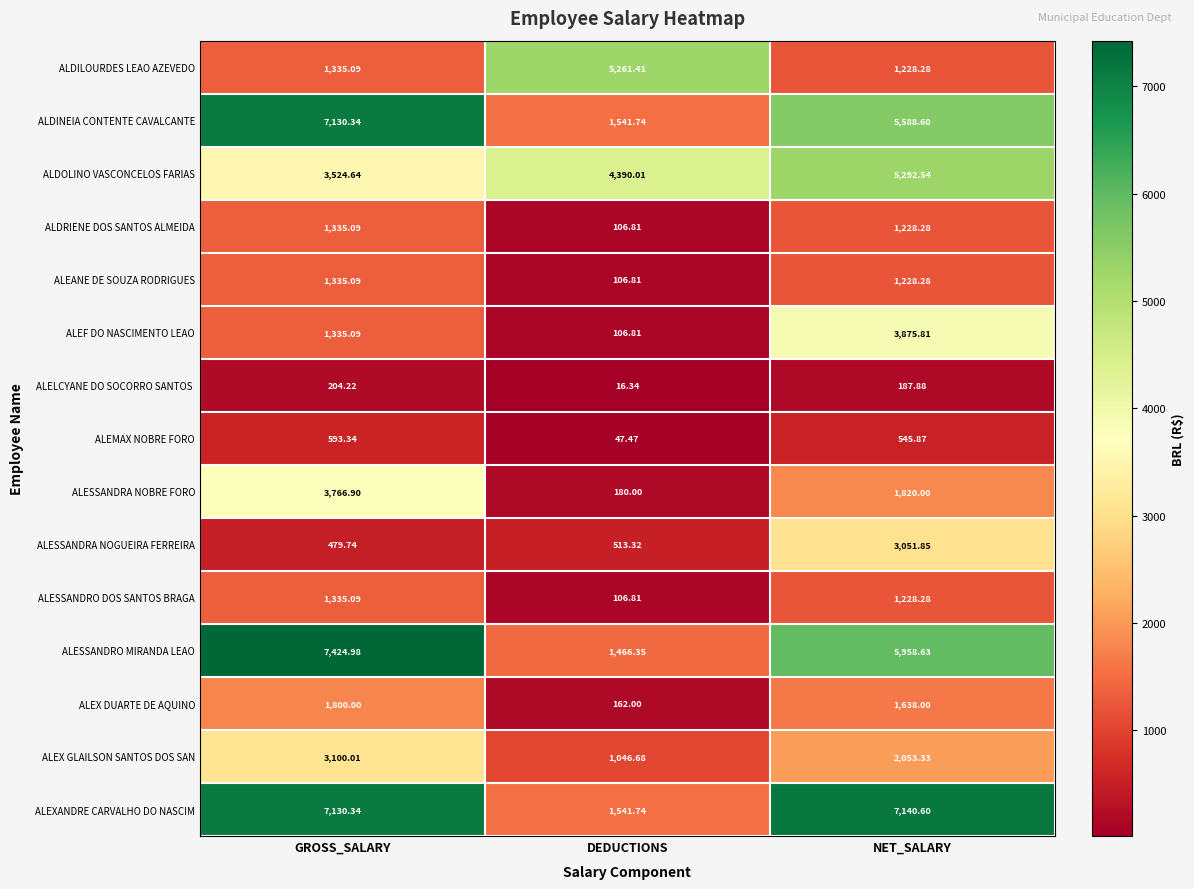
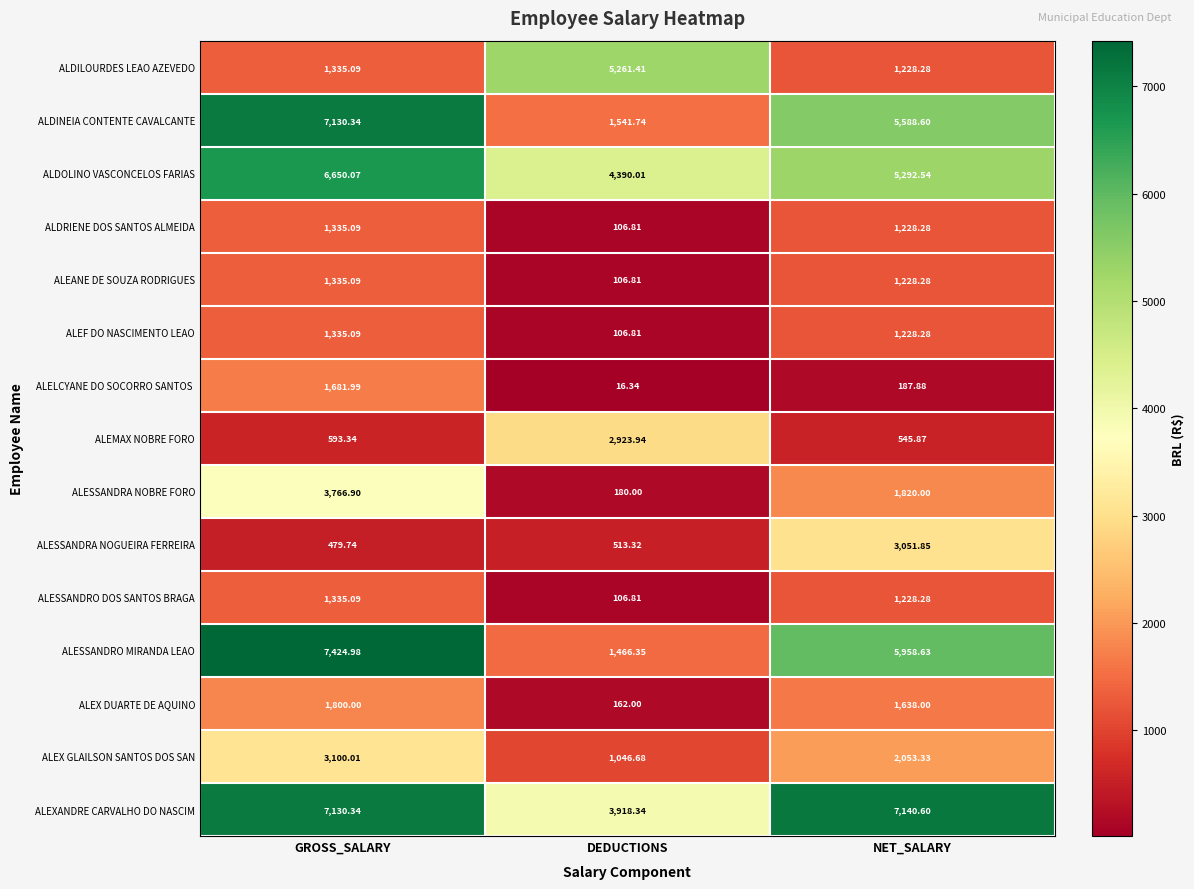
  {
    "ALDILOURDES LEAO AZEVEDO": {
      "GROSS_SALARY": "1,335.09",
      "DEDUCTIONS": "5,261.41",
      "NET_SALARY": "1,228.28"
    },
    "ALDINEIA CONTENTE CAVALCANTE": {
      "GROSS_SALARY": "7,130.34",
      "DEDUCTIONS": "1,541.74",
      "NET_SALARY": "5,588.60"
    },
    "ALDOLINO VASCONCELOS FARIAS": {
-     "GROSS_SALARY": "3,524.64",
+     "GROSS_SALARY": "6,650.07",
      "DEDUCTIONS": "4,390.01",
      "NET_SALARY": "5,292.54"
    },
    "ALDRIENE DOS SANTOS ALMEIDA": {
      "GROSS_SALARY": "1,335.09",
      "DEDUCTIONS": "106.81",
      "NET_SALARY": "1,228.28"
    },
    "ALEANE DE SOUZA RODRIGUES": {
      "GROSS_SALARY": "1,335.09",
      "DEDUCTIONS": "106.81",
      "NET_SALARY": "1,228.28"
    },
    "ALEF DO NASCIMENTO LEAO": {
      "GROSS_SALARY": "1,335.09",
      "DEDUCTIONS": "106.81",
-     "NET_SALARY": "3,875.81"
+     "NET_SALARY": "1,228.28"
    },
    "ALELCYANE DO SOCORRO SANTOS": {
-     "GROSS_SALARY": "204.22",
+     "GROSS_SALARY": "1,681.99",
      "DEDUCTIONS": "16.34",
      "NET_SALARY": "187.88"
    },
    "ALEMAX NOBRE FORO": {
      "GROSS_SALARY": "593.34",
-     "DEDUCTIONS": "47.47",
+     "DEDUCTIONS": "2,923.94",
      "NET_SALARY": "545.87"
    },
    "ALESSANDRA NOBRE FORO": {
      "GROSS_SALARY": "3,766.90",
      "DEDUCTIONS": "180.00",
      "NET_SALARY": "1,820.00"
    },
    "ALESSANDRA NOGUEIRA FERREIRA": {
      "GROSS_SALARY": "479.74",
      "DEDUCTIONS": "513.32",
      "NET_SALARY": "3,051.85"
    },
    "ALESSANDRO DOS SANTOS BRAGA": {
      "GROSS_SALARY": "1,335.09",
      "DEDUCTIONS": "106.81",
      "NET_SALARY": "1,228.28"
    },
    "ALESSANDRO MIRANDA LEAO": {
      "GROSS_SALARY": "7,424.98",
      "DEDUCTIONS": "1,466.35",
      "NET_SALARY": "5,958.63"
    },
    "ALEX DUARTE DE AQUINO": {
      "GROSS_SALARY": "1,800.00",
      "DEDUCTIONS": "162.00",
      "NET_SALARY": "1,638.00"
    },
    "ALEX GLAILSON SANTOS DOS SAN": {
      "GROSS_SALARY": "3,100.01",
      "DEDUCTIONS": "1,046.68",
      "NET_SALARY": "2,053.33"
    },
    "ALEXANDRE CARVALHO DO NASCIM": {
      "GROSS_SALARY": "7,130.34",
-     "DEDUCTIONS": "1,541.74",
+     "DEDUCTIONS": "3,918.34",
      "NET_SALARY": "7,140.60"
    }
  }
